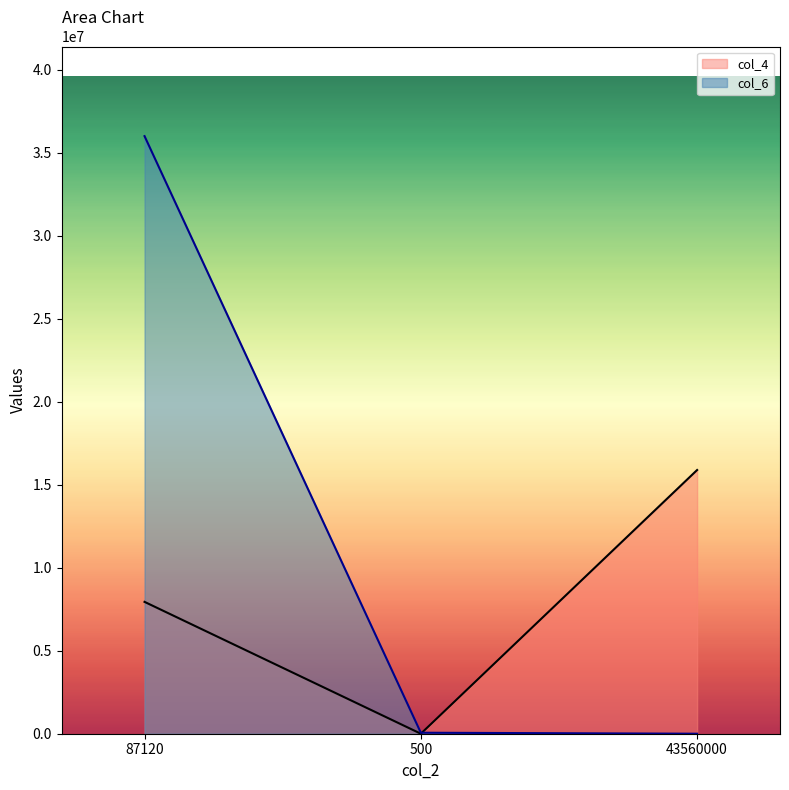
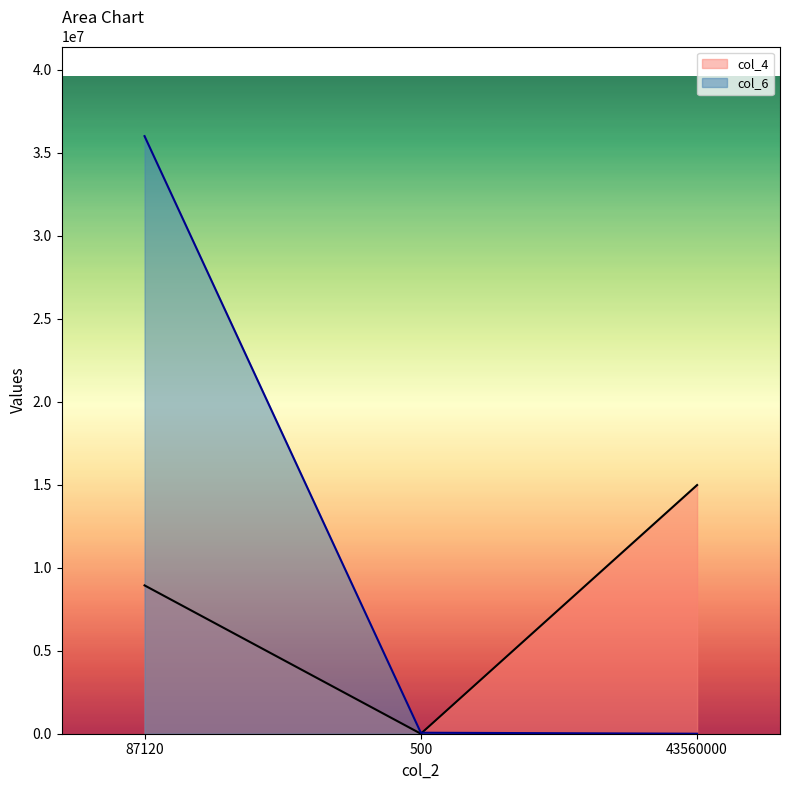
  {
    "col_4": {
-     "87120": 7900000,
-     "43560000": 15900000
+     "87120": 8900000,
+     "43560000": 15000000
    },
    "col_6": {
      "87120": 36000000,
      "43560000": 0
    }
  }
